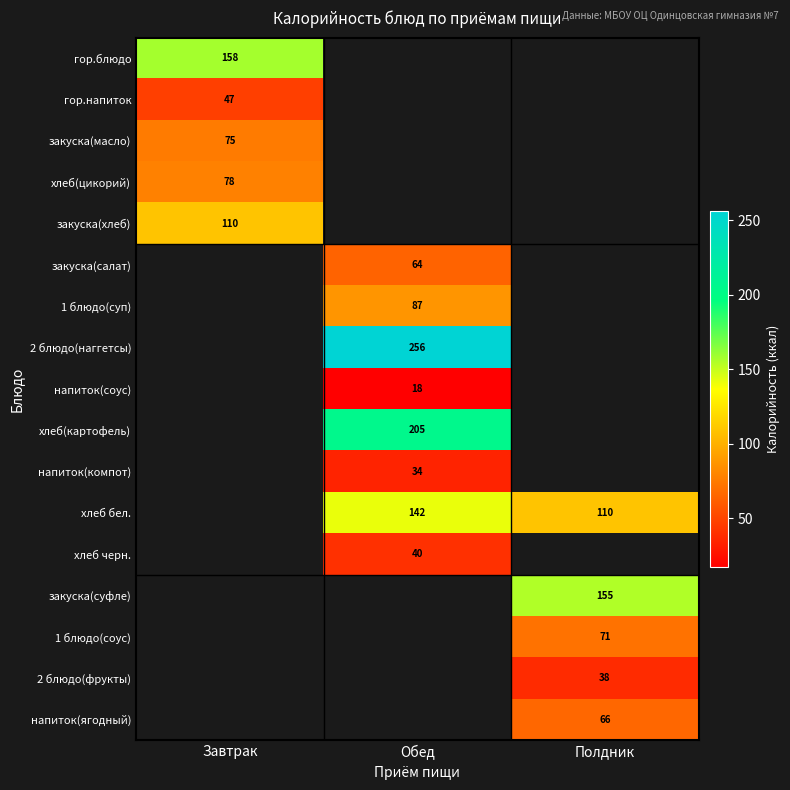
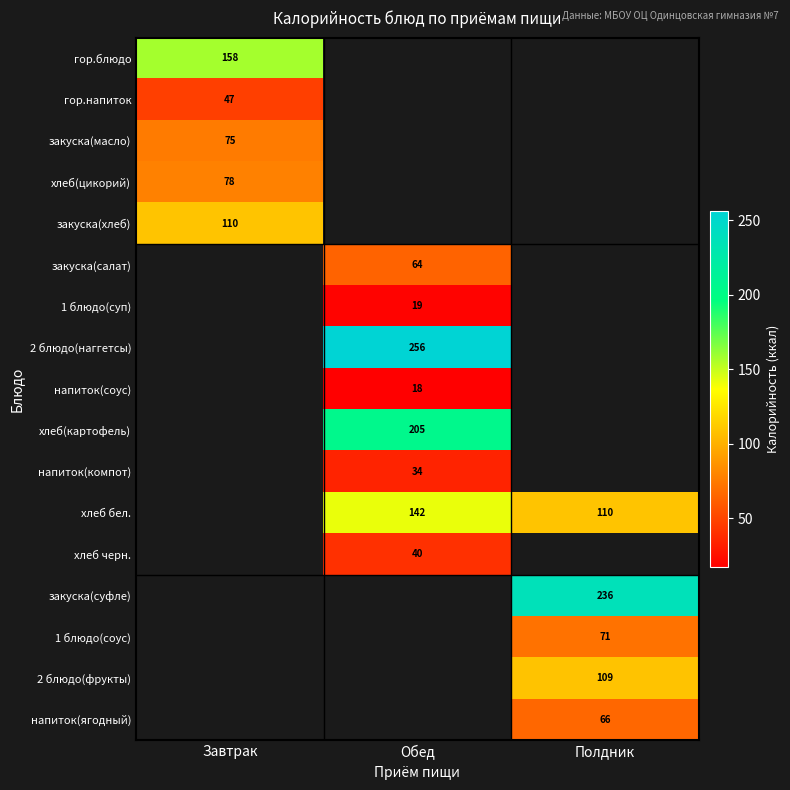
  {
    "гор.блюдо": {
      "Завтрак": 158
    },
    "гор.напиток": {
      "Завтрак": 47
    },
    "закуска(масло)": {
      "Завтрак": 75
    },
    "хлеб(цикорий)": {
      "Завтрак": 78
    },
    "закуска(хлеб)": {
      "Завтрак": 110
    },
    "закуска(салат)": {
      "Обед": 64
    },
    "1 блюдо(суп)": {
-     "Обед": 87
+     "Обед": 19
    },
    "2 блюдо(наггетсы)": {
      "Обед": 256
    },
    "напиток(соус)": {
      "Обед": 18
    },
    "хлеб(картофель)": {
      "Обед": 205
    },
    "напиток(компот)": {
      "Обед": 34
    },
    "хлеб бел.": {
      "Обед": 142,
      "Полдник": 110
    },
    "хлеб черн.": {
      "Обед": 40
    },
    "закуска(суфле)": {
-     "Полдник": 155
+     "Полдник": 236
    },
    "1 блюдо(соус)": {
      "Полдник": 71
    },
    "2 блюдо(фрукты)": {
-     "Полдник": 38
+     "Полдник": 109
    },
    "напиток(ягодный)": {
      "Полдник": 66
    }
  }
